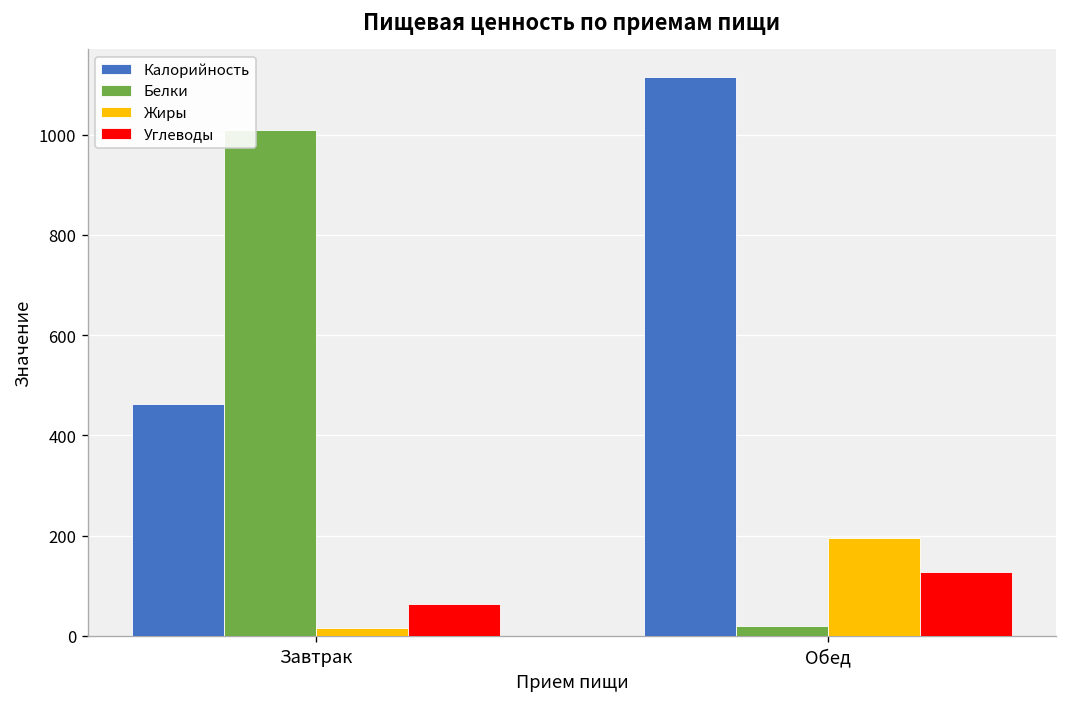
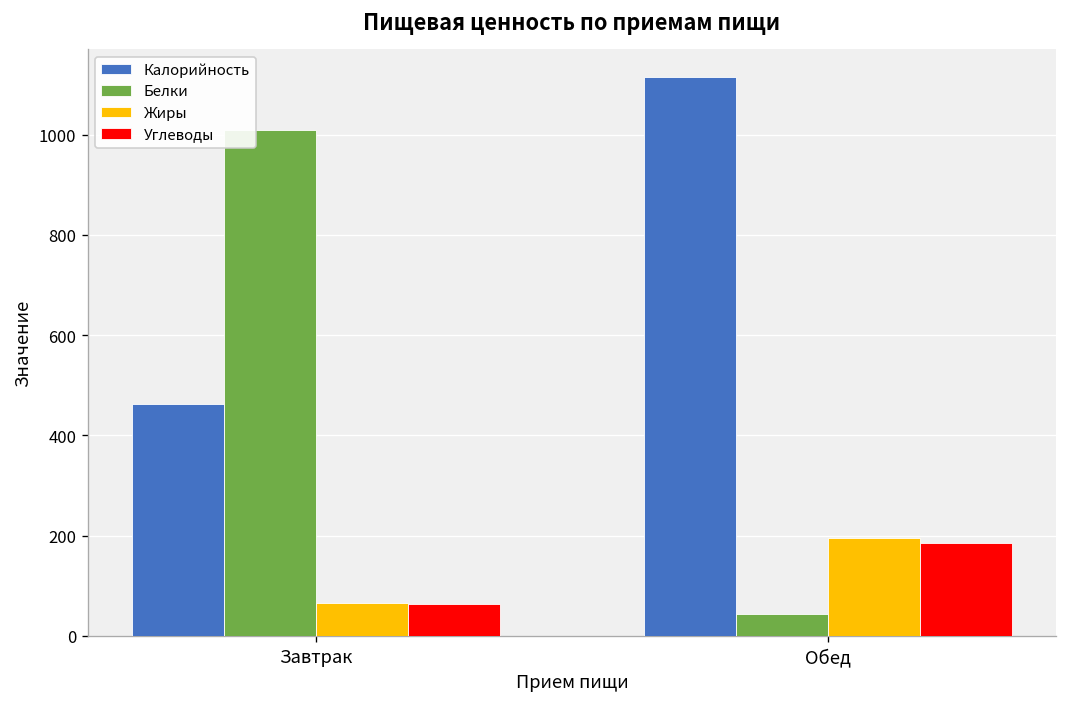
  {
    "Калорийность": {
      "Завтрак": 460,
      "Обед": 1120
    },
    "Белки": {
      "Завтрак": 1010,
-     "Обед": 20
+     "Обед": 40
    },
    "Жиры": {
-     "Завтрак": 20,
+     "Завтрак": 70,
      "Обед": 200
    },
    "Углеводы": {
      "Завтрак": 60,
-     "Обед": 130
+     "Обед": 190
    }
  }
